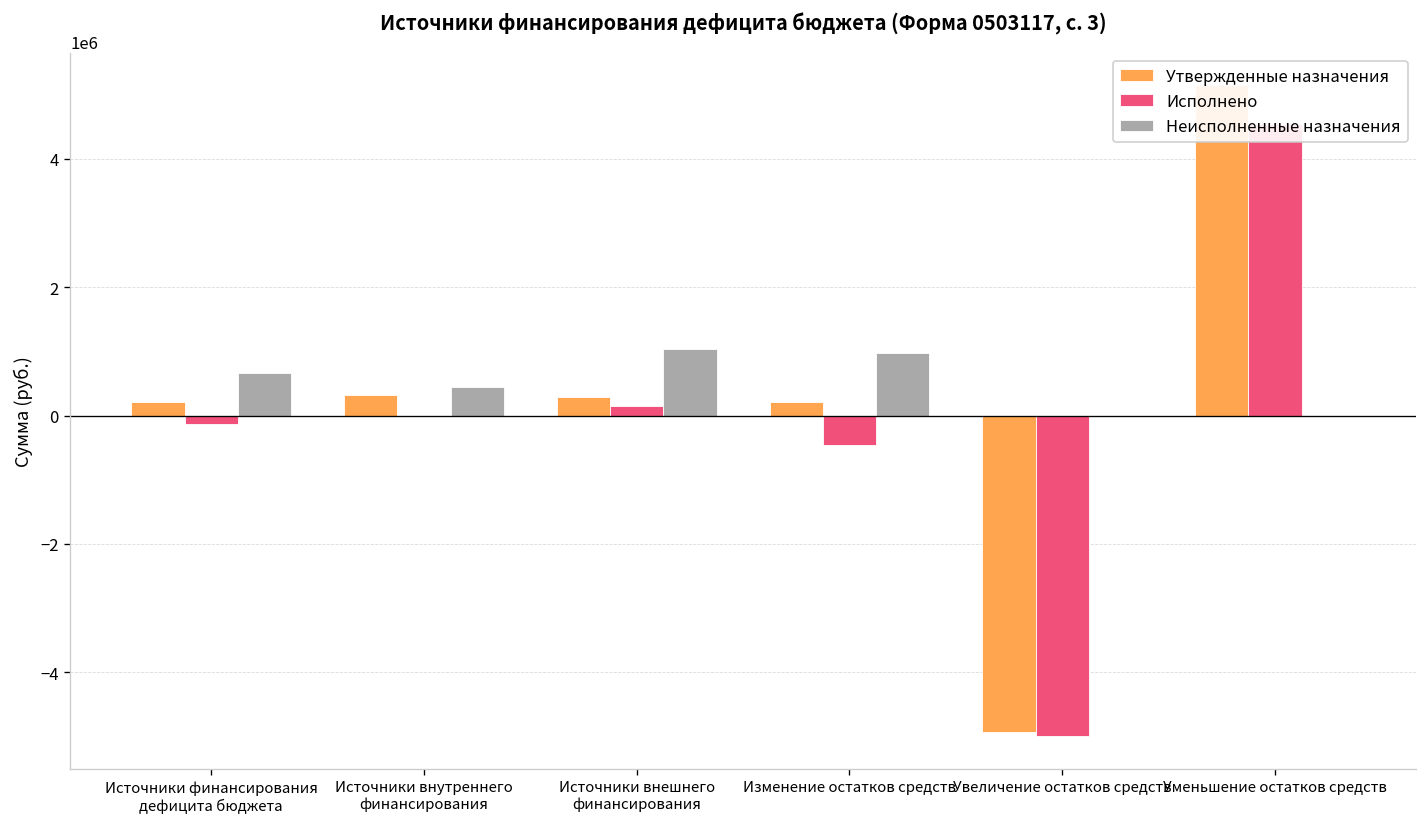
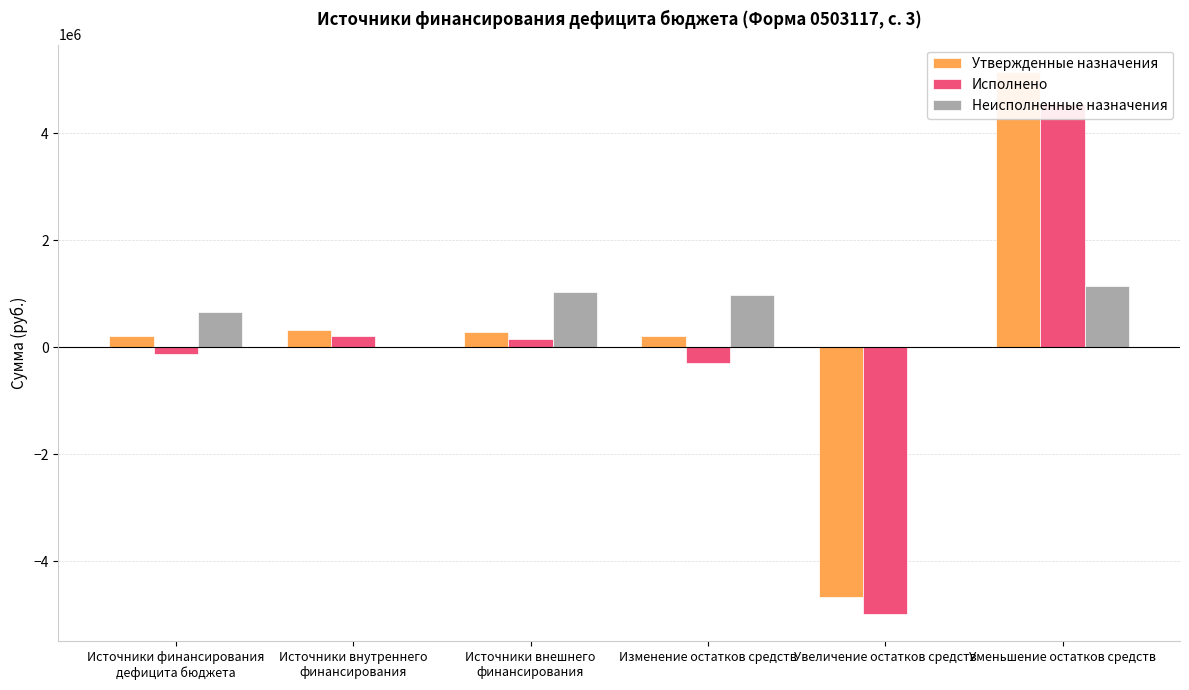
  {
    "Утвержденные назначения": {
      "Источники финансирования дефицита бюджета": 200000,
      "Источники внутреннего финансирования": 300000,
      "Источники внешнего финансирования": 300000,
      "Изменение остатков средств": 200000,
-     "Увеличение остатков средств": -4900000
+     "Увеличение остатков средств": -4700000
    },
    "Исполнено": {
      "Источники финансирования дефицита бюджета": -100000,
-     "Источники внутреннего финансирования": 0,
+     "Источники внутреннего финансирования": 200000,
      "Источники внешнего финансирования": 200000,
-     "Изменение остатков средств": -500000,
+     "Изменение остатков средств": -300000,
      "Увеличение остатков средств": -5000000
    },
    "Неисполненные назначения": {
      "Источники финансирования дефицита бюджета": 700000,
-     "Источники внутреннего финансирования": 400000,
+     "Источники внутреннего финансирования": 0,
      "Источники внешнего финансирования": 1000000,
      "Изменение остатков средств": 1000000,
      "Увеличение остатков средств": 0,
-     "Уменьшение остатков средств": 0
+     "Уменьшение остатков средств": 1100000
    }
  }
